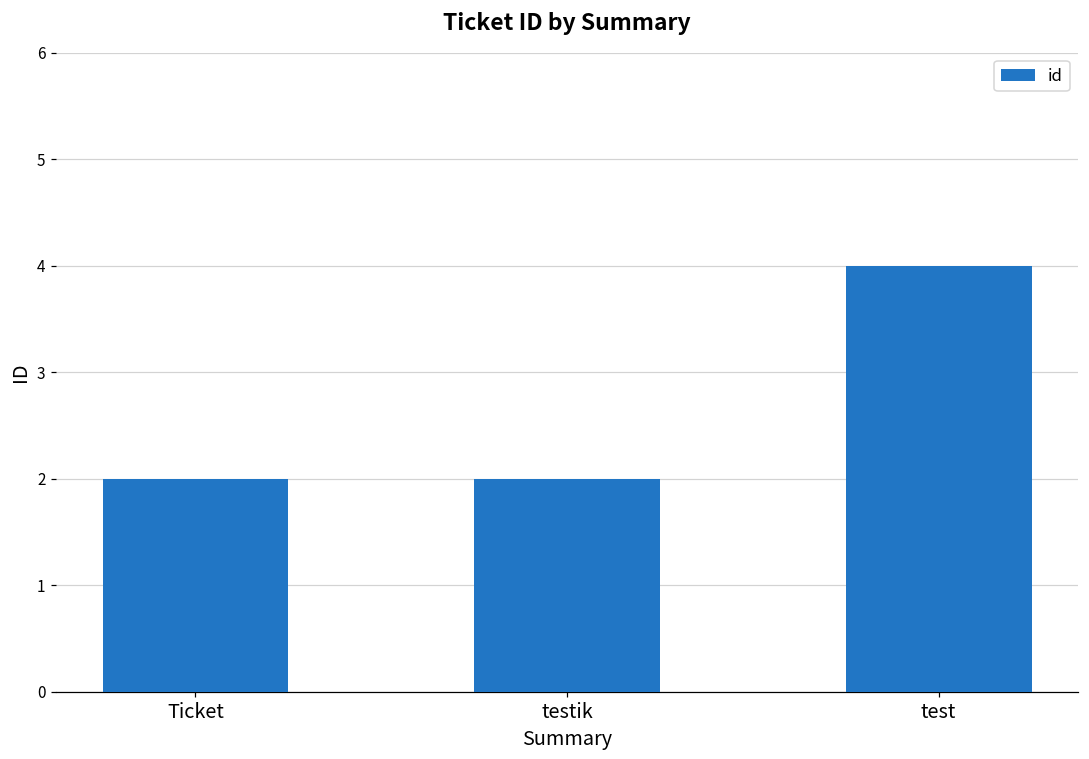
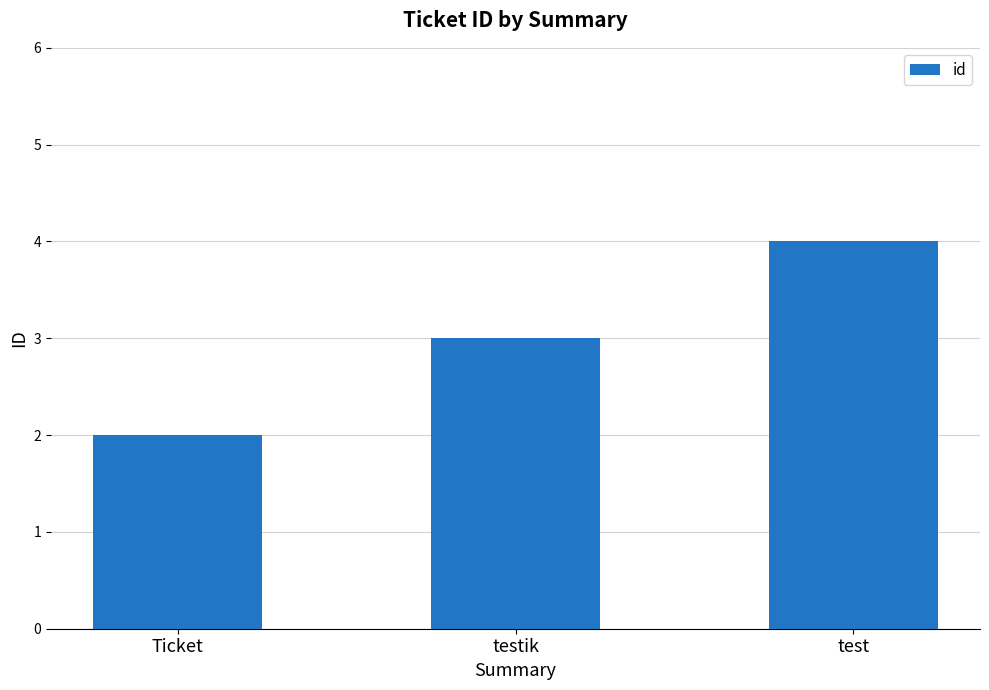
  {
    "Ticket": 2,
-   "testik": 2,
+   "testik": 3,
    "test": 4
  }
